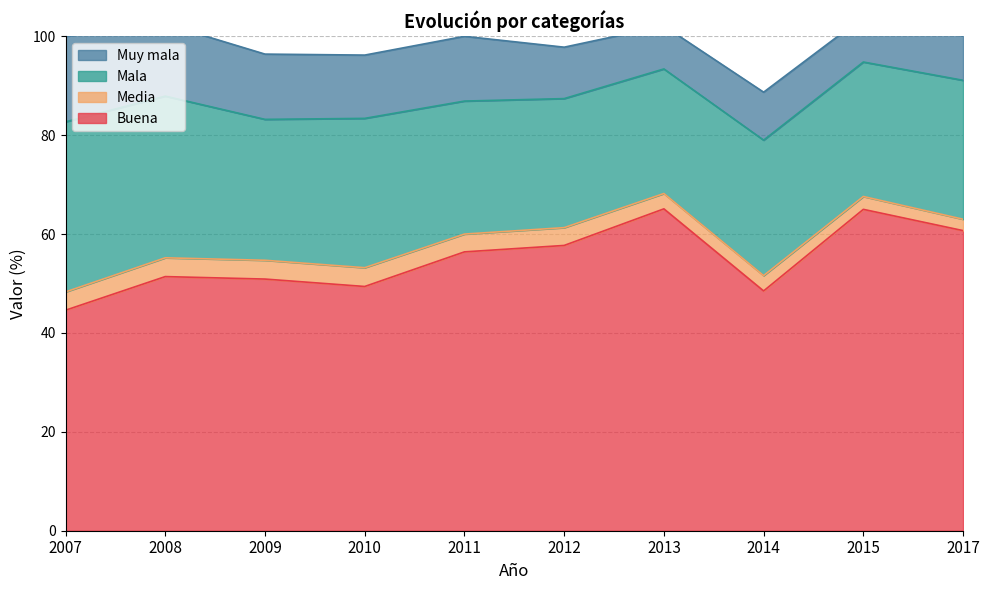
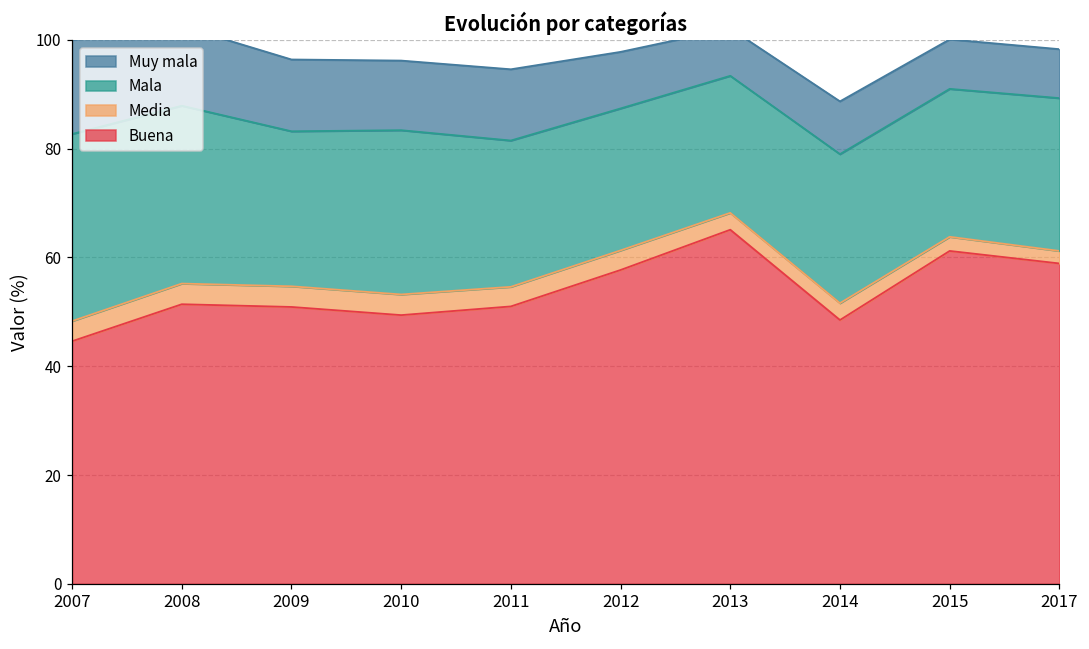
  {
    "Buena": {
      "2007": 45,
      "2008": 51,
      "2009": 51,
      "2010": 49,
-     "2011": 56,
+     "2011": 51,
      "2012": 58,
      "2013": 65,
      "2014": 49,
-     "2015": 65,
-     "2017": 61
+     "2015": 61,
+     "2017": 59
    },
    "Media": {
      "2007": 4,
      "2008": 4,
      "2009": 4,
      "2010": 4,
      "2011": 4,
      "2012": 4,
      "2013": 3,
      "2014": 3,
      "2015": 3,
      "2017": 2
    }
  }
